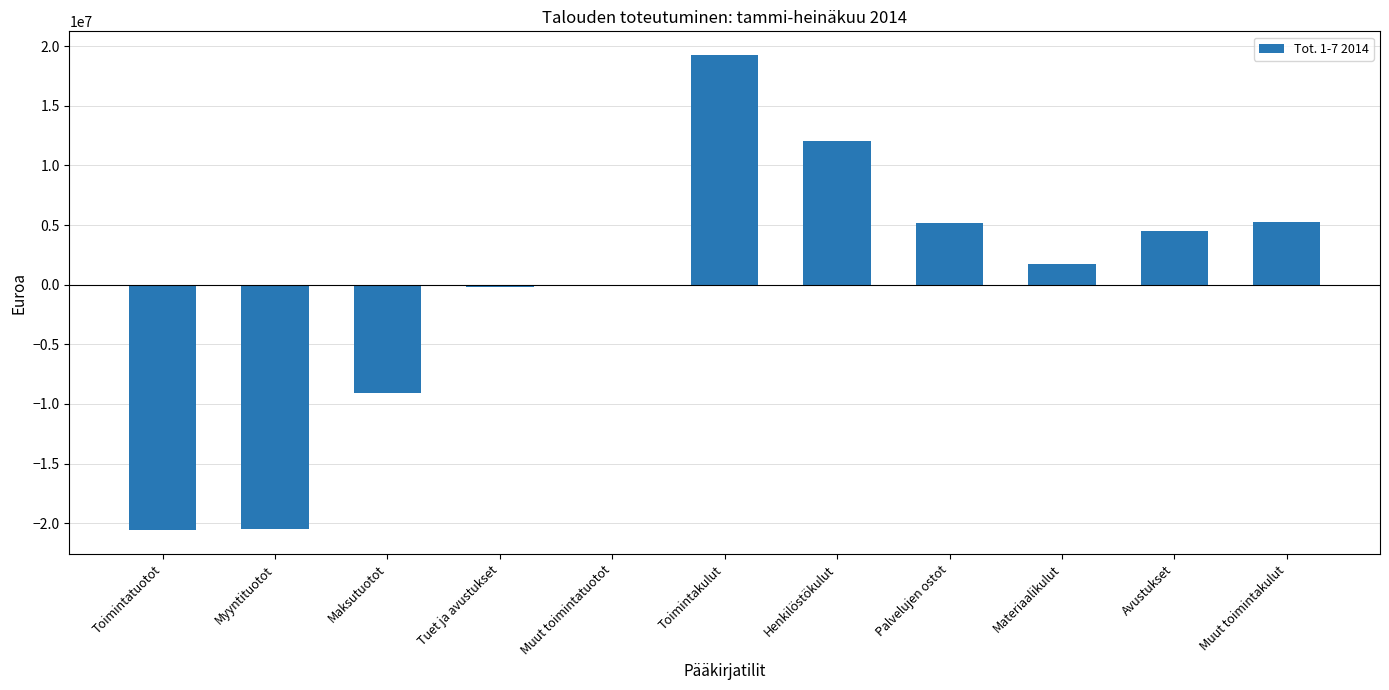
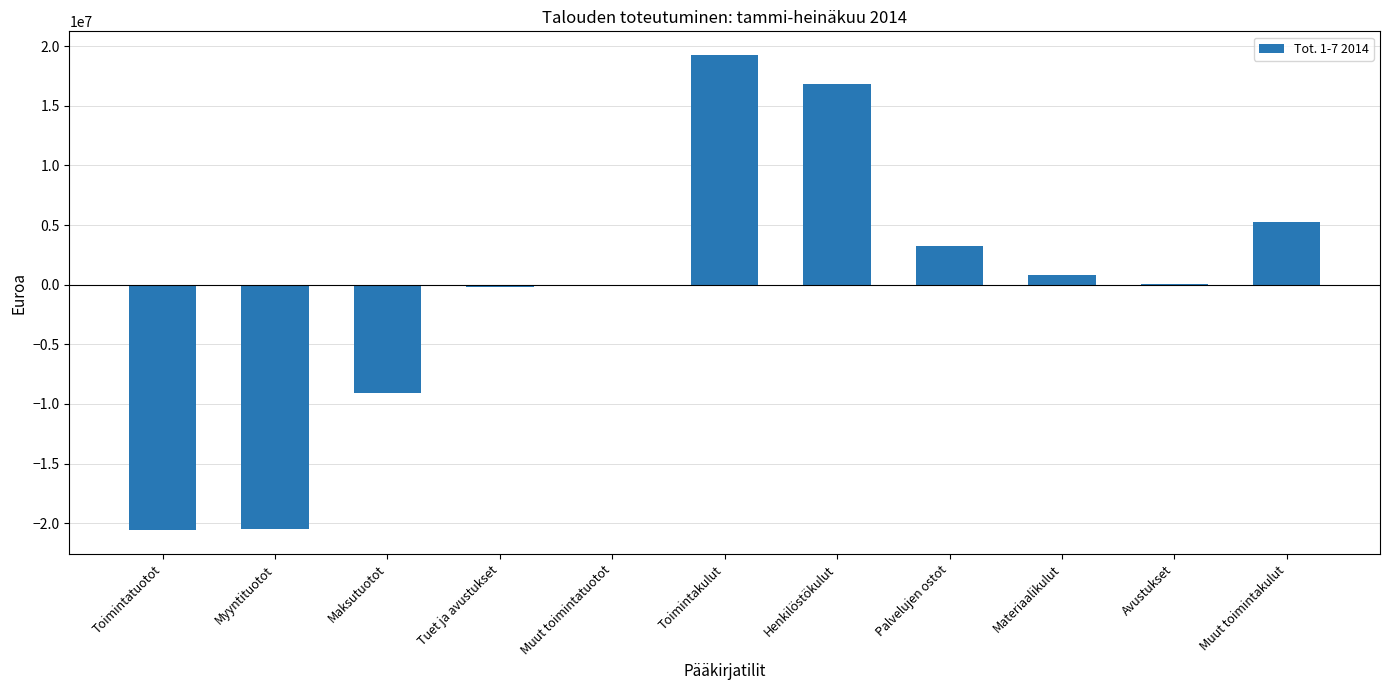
  {
    "Toimintatuotot": -20600000,
    "Myyntituotot": -20500000,
    "Maksutuotot": -9100000,
    "Toimintakulut": 19200000,
-   "Henkilöstökulut": 12100000,
-   "Palvelujen ostot": 5200000,
-   "Materiaalikulut": 1700000,
-   "Avustukset": 4500000,
+   "Henkilöstökulut": 16800000,
+   "Palvelujen ostot": 3300000,
+   "Materiaalikulut": 800000,
+   "Avustukset": 100000,
    "Muut toimintakulut": 5300000
  }
